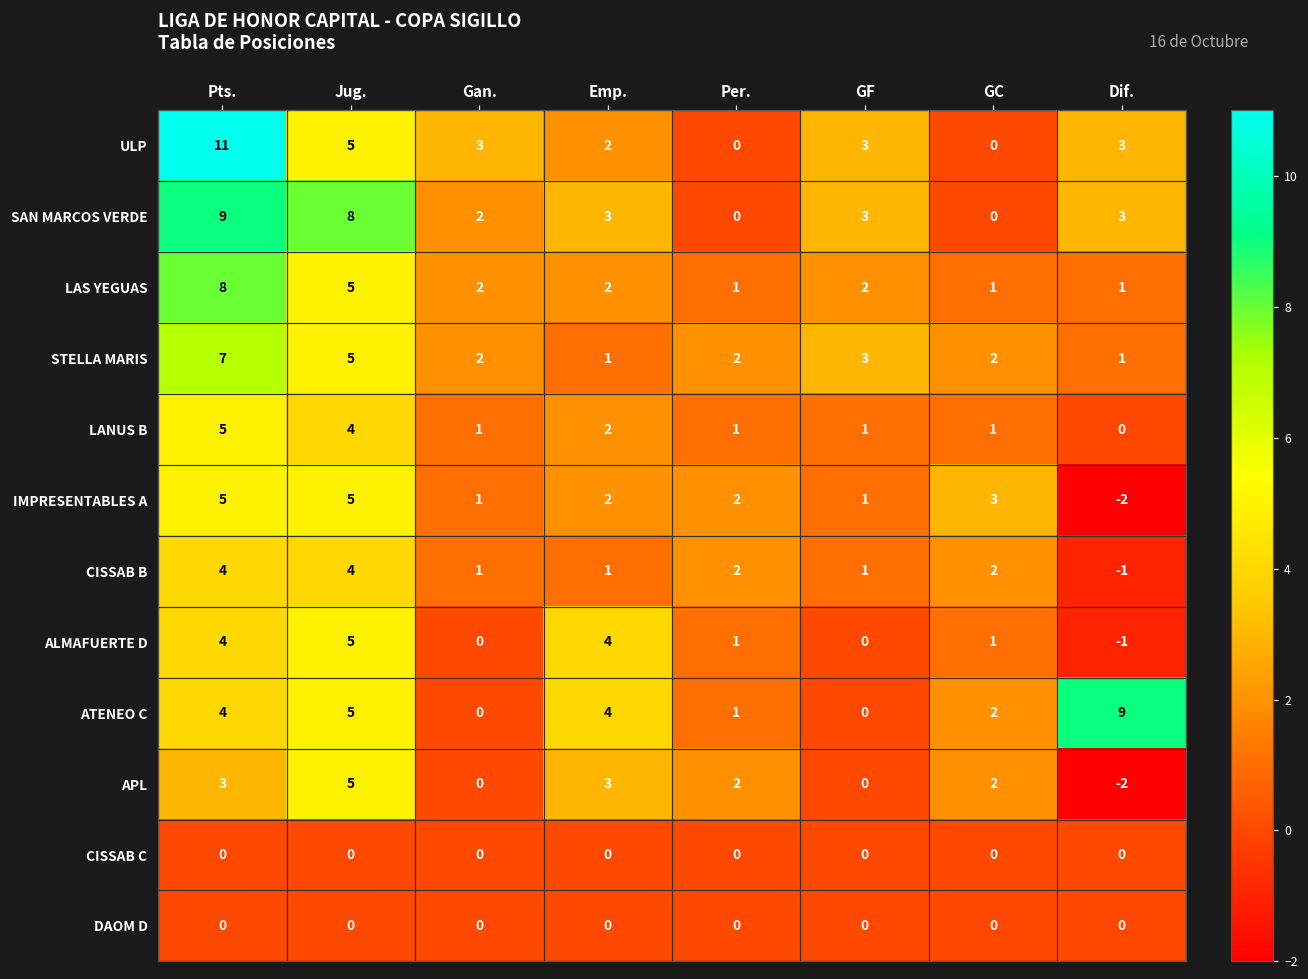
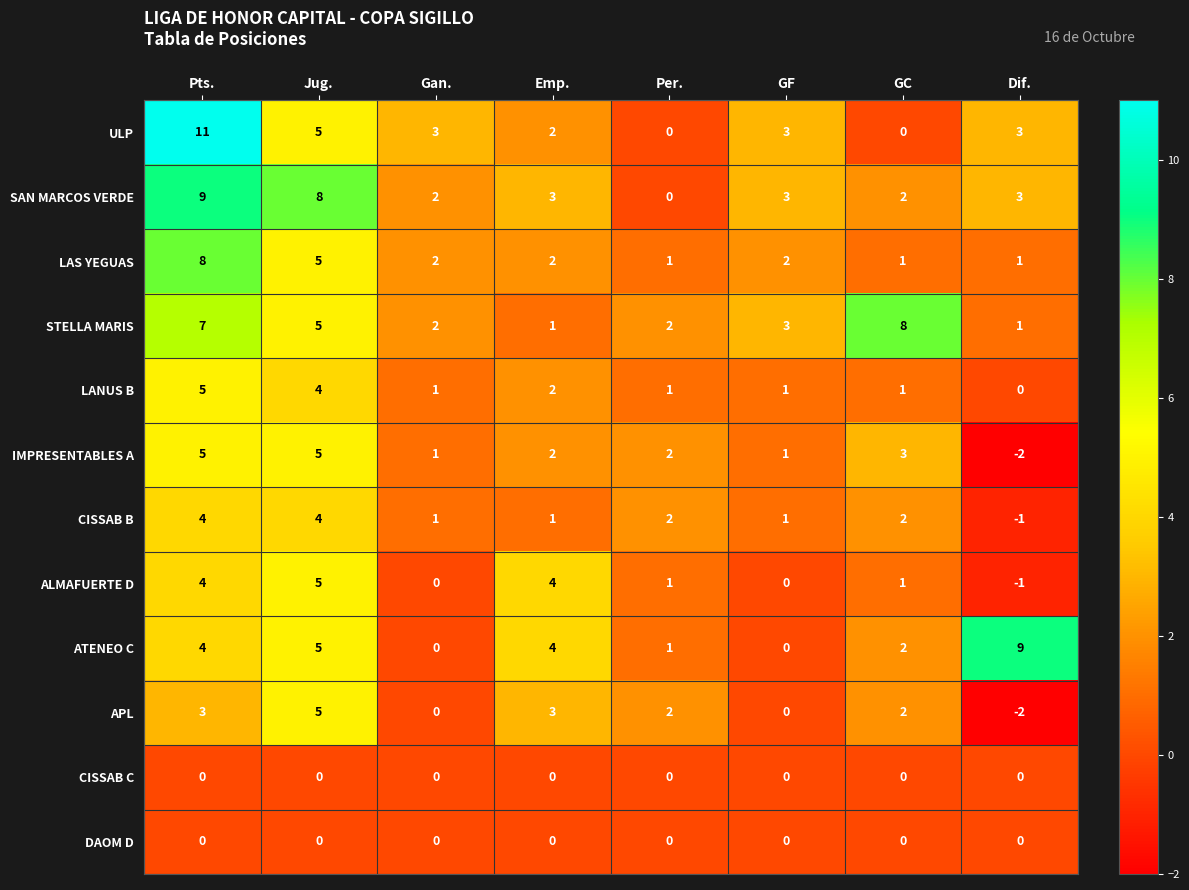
  {
    "ULP": {
      "Pts.": 11,
      "Jug.": 5,
      "Gan.": 3,
      "Emp.": 2,
      "Per.": 0,
      "GF": 3,
      "GC": 0,
      "Dif.": 3
    },
    "SAN MARCOS VERDE": {
      "Pts.": 9,
      "Jug.": 8,
      "Gan.": 2,
      "Emp.": 3,
      "Per.": 0,
      "GF": 3,
-     "GC": 0,
+     "GC": 2,
      "Dif.": 3
    },
    "LAS YEGUAS": {
      "Pts.": 8,
      "Jug.": 5,
      "Gan.": 2,
      "Emp.": 2,
      "Per.": 1,
      "GF": 2,
      "GC": 1,
      "Dif.": 1
    },
    "STELLA MARIS": {
      "Pts.": 7,
      "Jug.": 5,
      "Gan.": 2,
      "Emp.": 1,
      "Per.": 2,
      "GF": 3,
-     "GC": 2,
+     "GC": 8,
      "Dif.": 1
    },
    "LANUS B": {
      "Pts.": 5,
      "Jug.": 4,
      "Gan.": 1,
      "Emp.": 2,
      "Per.": 1,
      "GF": 1,
      "GC": 1,
      "Dif.": 0
    },
    "IMPRESENTABLES A": {
      "Pts.": 5,
      "Jug.": 5,
      "Gan.": 1,
      "Emp.": 2,
      "Per.": 2,
      "GF": 1,
      "GC": 3,
      "Dif.": -2
    },
    "CISSAB B": {
      "Pts.": 4,
      "Jug.": 4,
      "Gan.": 1,
      "Emp.": 1,
      "Per.": 2,
      "GF": 1,
      "GC": 2,
      "Dif.": -1
    },
    "ALMAFUERTE D": {
      "Pts.": 4,
      "Jug.": 5,
      "Gan.": 0,
      "Emp.": 4,
      "Per.": 1,
      "GF": 0,
      "GC": 1,
      "Dif.": -1
    },
    "ATENEO C": {
      "Pts.": 4,
      "Jug.": 5,
      "Gan.": 0,
      "Emp.": 4,
      "Per.": 1,
      "GF": 0,
      "GC": 2,
      "Dif.": 9
    },
    "APL": {
      "Pts.": 3,
      "Jug.": 5,
      "Gan.": 0,
      "Emp.": 3,
      "Per.": 2,
      "GF": 0,
      "GC": 2,
      "Dif.": -2
    },
    "CISSAB C": {
      "Pts.": 0,
      "Jug.": 0,
      "Gan.": 0,
      "Emp.": 0,
      "Per.": 0,
      "GF": 0,
      "GC": 0,
      "Dif.": 0
    },
    "DAOM D": {
      "Pts.": 0,
      "Jug.": 0,
      "Gan.": 0,
      "Emp.": 0,
      "Per.": 0,
      "GF": 0,
      "GC": 0,
      "Dif.": 0
    }
  }
